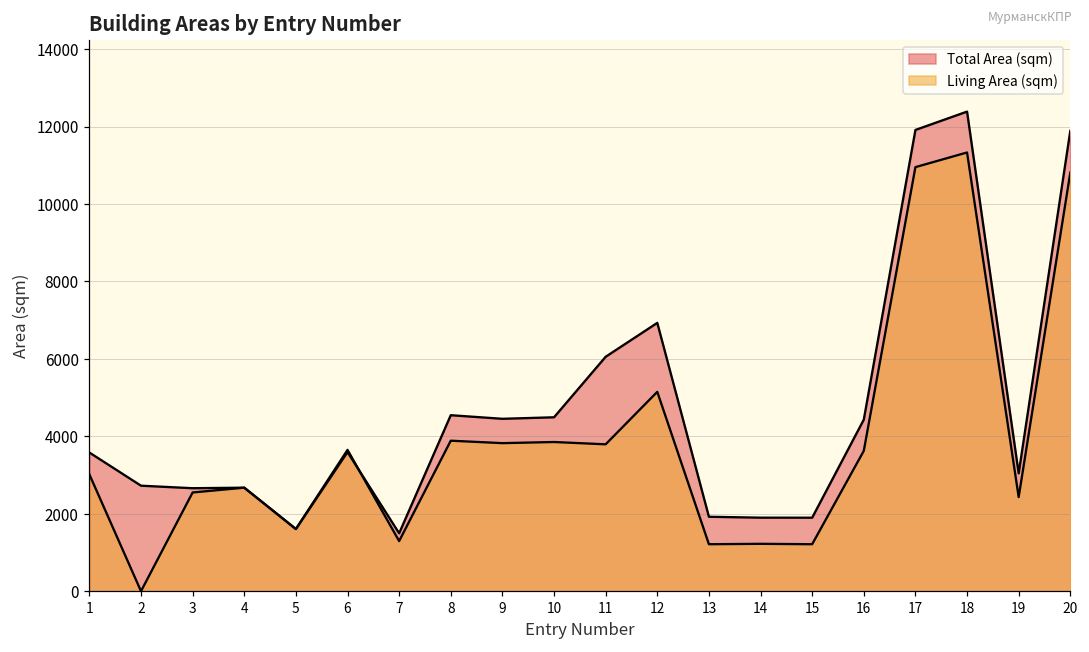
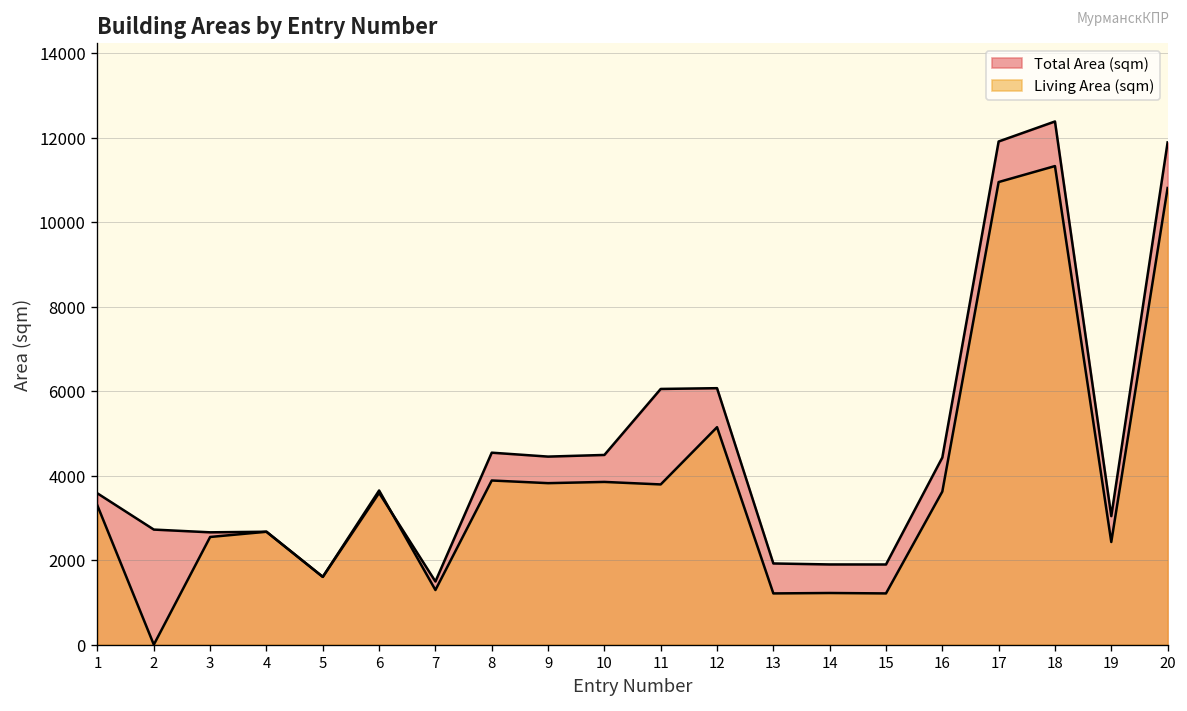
  {
    "Total Area (sqm)": {
      "1": 3600,
      "2": 2700,
      "3": 2700,
      "7": 1500,
      "8": 4500,
      "9": 4500,
      "10": 4500,
      "11": 6100,
-     "12": 6900,
+     "12": 6100,
      "13": 1900,
      "14": 1900,
      "15": 1900,
      "16": 4400,
      "17": 11900,
      "18": 12400,
      "19": 3000,
      "20": 11900
    },
    "Living Area (sqm)": {
-     "1": 3000,
+     "1": 3300,
      "2": 0,
      "3": 2500,
      "7": 1300,
      "8": 3900,
      "9": 3800,
      "10": 3900,
      "11": 3800,
      "12": 5100,
      "13": 1200,
      "14": 1200,
      "15": 1200,
      "16": 3600,
      "17": 11000,
      "18": 11300,
      "19": 2400,
      "20": 10800
    }
  }
